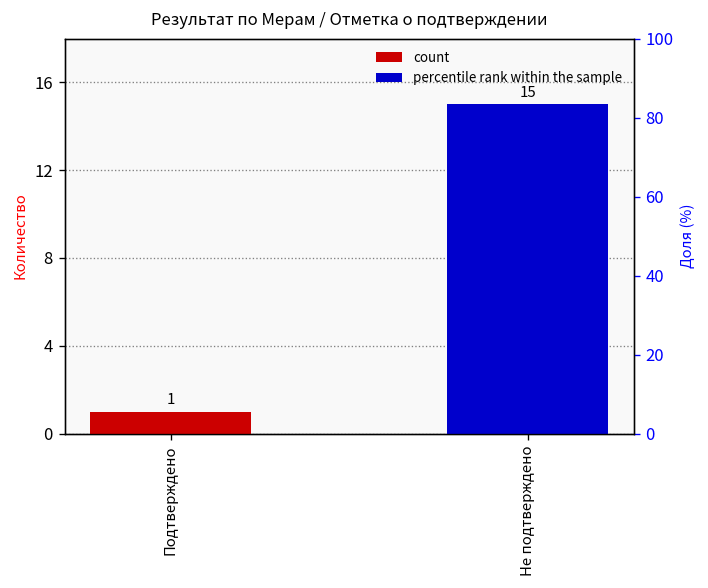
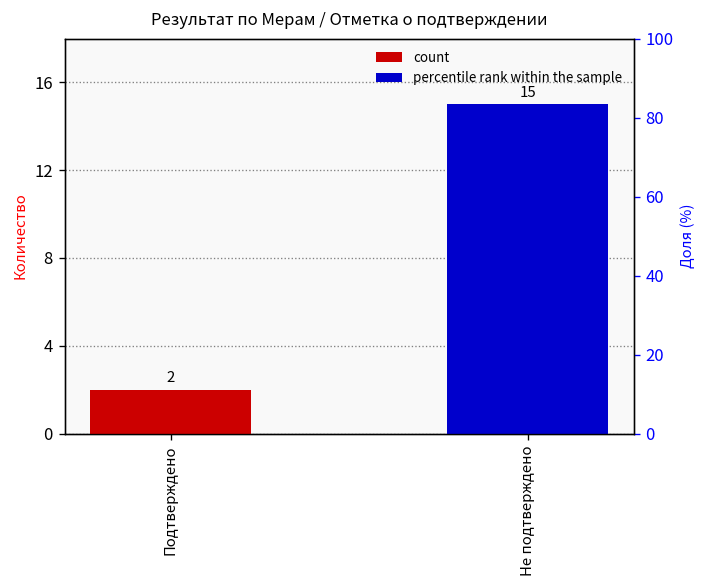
  {
-   "Подтверждено": 1,
+   "Подтверждено": 2,
    "Не подтверждено": 15
  }
